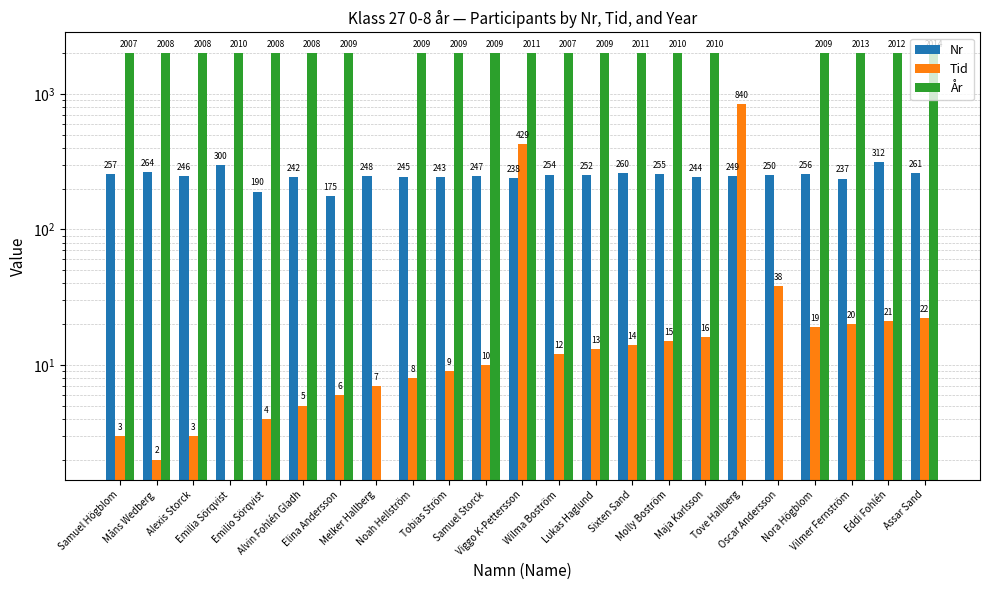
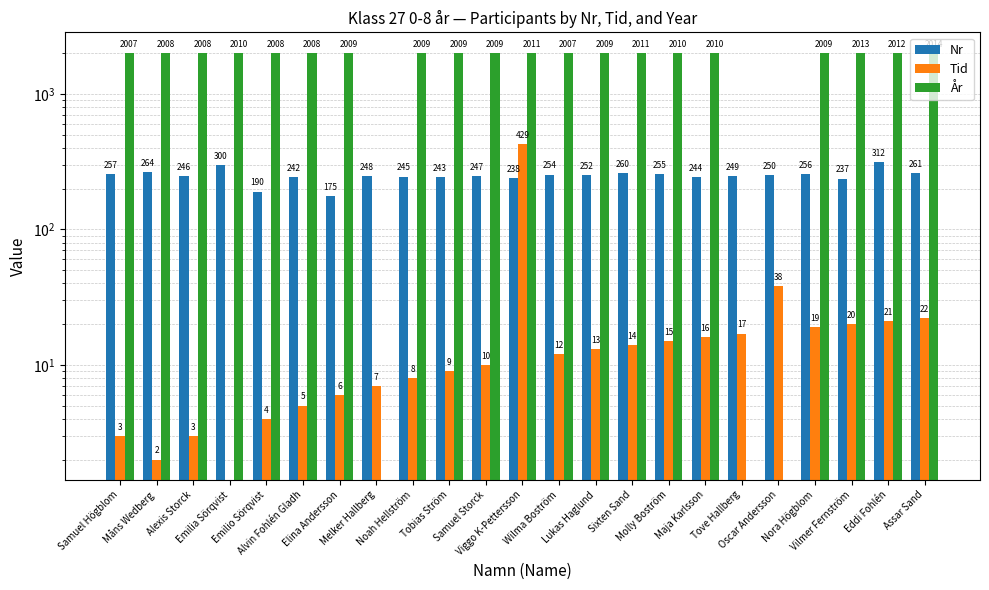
  {
    "Nr": {
      "Samuel Högblom": 257,
      "Måns Wedberg": 264,
      "Alexis Storck": 246,
      "Emilia Sörqvist": 300,
      "Emilio Sörqvist": 190,
      "Alvin Fohlén Gladh": 242,
      "Elina Andersson": 175,
      "Melker Hallberg": 248,
      "Noah Hellström": 245,
      "Tobias Ström": 243,
      "Samuel Storck": 247,
      "Viggo K-Pettersson": 238,
      "Wilma Boström": 254,
      "Lukas Haglund": 252,
      "Sixten Sand": 260,
      "Molly Boström": 255,
      "Maja Karlsson": 244,
      "Tove Hallberg": 249,
      "Oscar Andersson": 250,
      "Nora Högblom": 256,
      "Vilmer Fernström": 237,
      "Eddi Fohlén": 312,
      "Assar Sand": 261
    },
    "Tid": {
      "Samuel Högblom": 3,
      "Måns Wedberg": 2,
      "Alexis Storck": 3,
      "Emilio Sörqvist": 4,
      "Alvin Fohlén Gladh": 5,
      "Elina Andersson": 6,
      "Melker Hallberg": 7,
      "Noah Hellström": 8,
      "Tobias Ström": 9,
      "Samuel Storck": 10,
      "Viggo K-Pettersson": 429,
      "Wilma Boström": 12,
      "Lukas Haglund": 13,
      "Sixten Sand": 14,
      "Molly Boström": 15,
      "Maja Karlsson": 16,
-     "Tove Hallberg": 840,
+     "Tove Hallberg": 17,
      "Oscar Andersson": 38,
      "Nora Högblom": 19,
      "Vilmer Fernström": 20,
      "Eddi Fohlén": 21,
      "Assar Sand": 22
    },
    "År": {
      "Samuel Högblom": 2007,
      "Måns Wedberg": 2008,
      "Alexis Storck": 2008,
      "Emilia Sörqvist": 2010,
      "Emilio Sörqvist": 2008,
      "Alvin Fohlén Gladh": 2008,
      "Elina Andersson": 2009,
      "Noah Hellström": 2009,
      "Tobias Ström": 2009,
      "Samuel Storck": 2009,
      "Viggo K-Pettersson": 2011,
      "Wilma Boström": 2007,
      "Lukas Haglund": 2009,
      "Sixten Sand": 2011,
      "Molly Boström": 2010,
      "Maja Karlsson": 2010,
      "Nora Högblom": 2009,
      "Vilmer Fernström": 2013,
      "Eddi Fohlén": 2012
    }
  }
